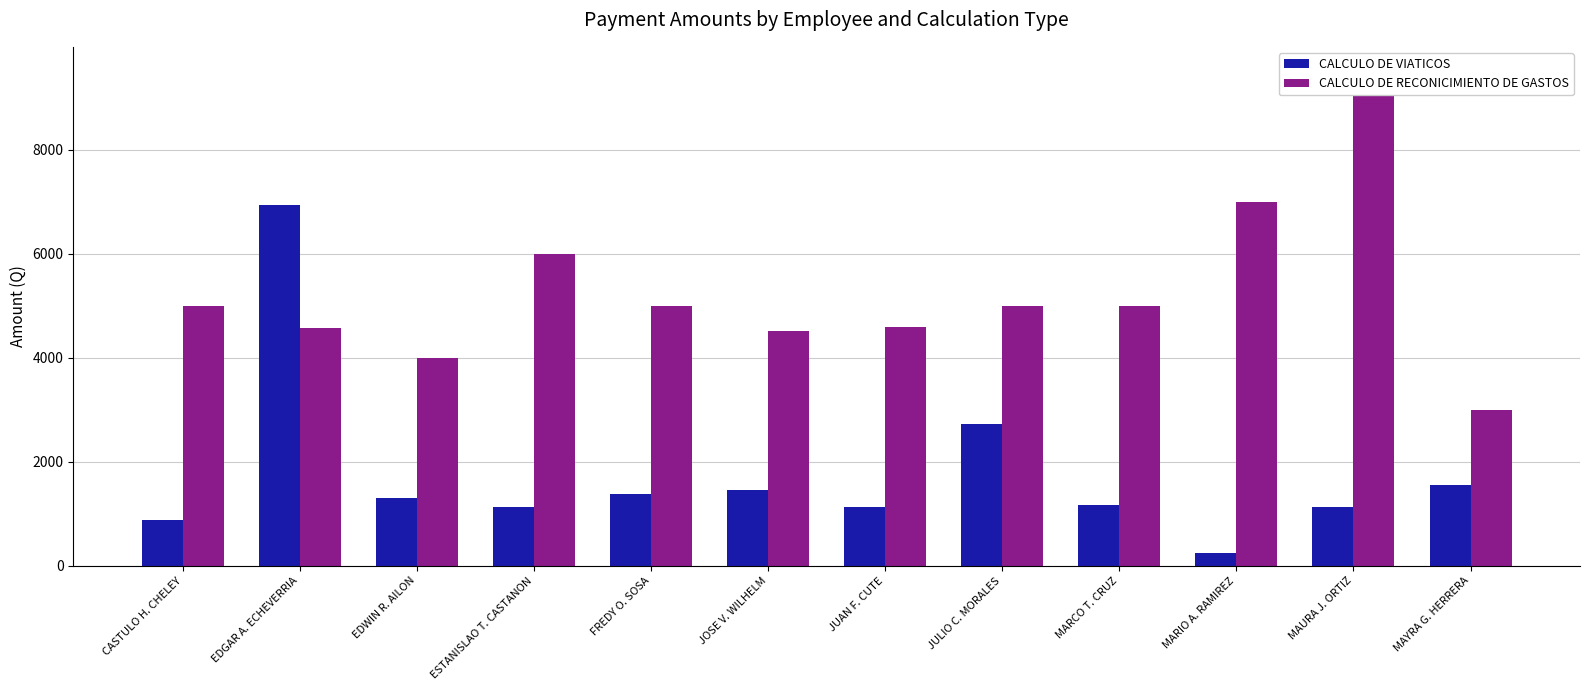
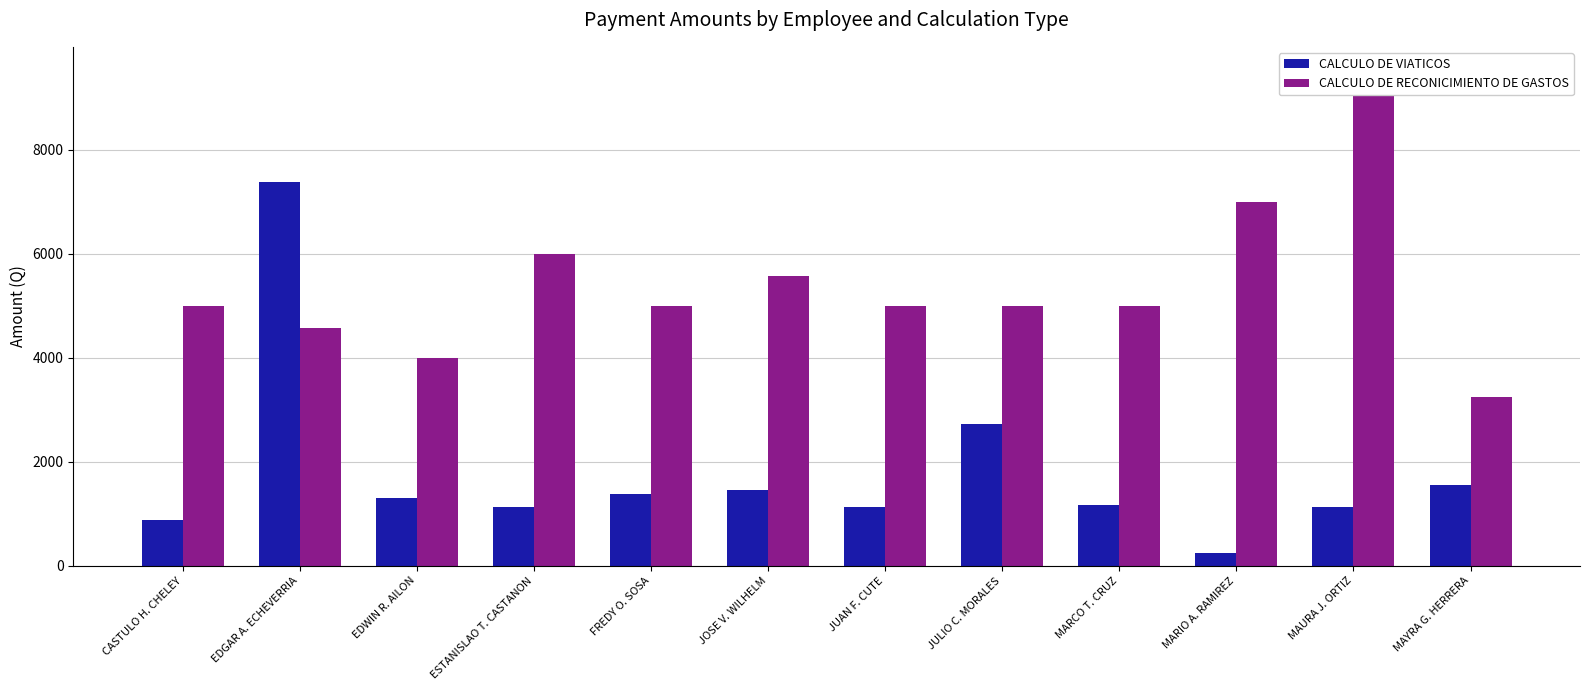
  {
    "CALCULO DE VIATICOS": {
      "CASTULO H. CHELEY": 900,
-     "EDGAR A. ECHEVERRIA": 6900,
+     "EDGAR A. ECHEVERRIA": 7400,
      "EDWIN R. AILON": 1300,
      "ESTANISLAO T. CASTANON": 1100,
      "FREDY O. SOSA": 1400,
      "JOSE V. WILHELM": 1500,
      "JUAN F. CUTE": 1100,
      "JULIO C. MORALES": 2700,
      "MARCO T. CRUZ": 1200,
      "MARIO A. RAMIREZ": 200,
      "MAURA J. ORTIZ": 1100,
      "MAYRA G. HERRERA": 1600
    },
    "CALCULO DE RECONICIMIENTO DE GASTOS": {
      "CASTULO H. CHELEY": 5000,
      "EDGAR A. ECHEVERRIA": 4600,
      "EDWIN R. AILON": 4000,
      "ESTANISLAO T. CASTANON": 6000,
      "FREDY O. SOSA": 5000,
-     "JOSE V. WILHELM": 4500,
-     "JUAN F. CUTE": 4600,
+     "JOSE V. WILHELM": 5600,
+     "JUAN F. CUTE": 5000,
      "JULIO C. MORALES": 5000,
      "MARCO T. CRUZ": 5000,
      "MARIO A. RAMIREZ": 7000,
-     "MAYRA G. HERRERA": 3000
+     "MAYRA G. HERRERA": 3200
    }
  }
